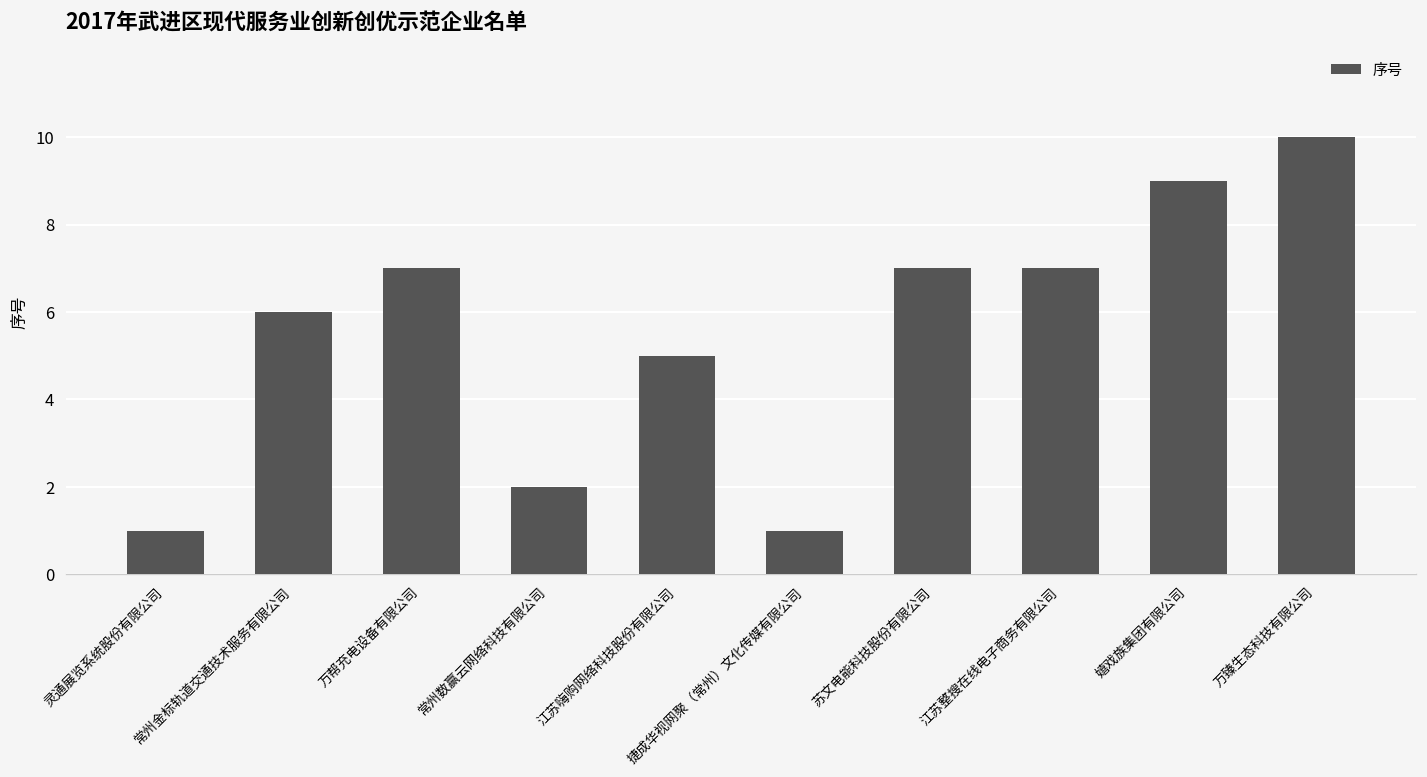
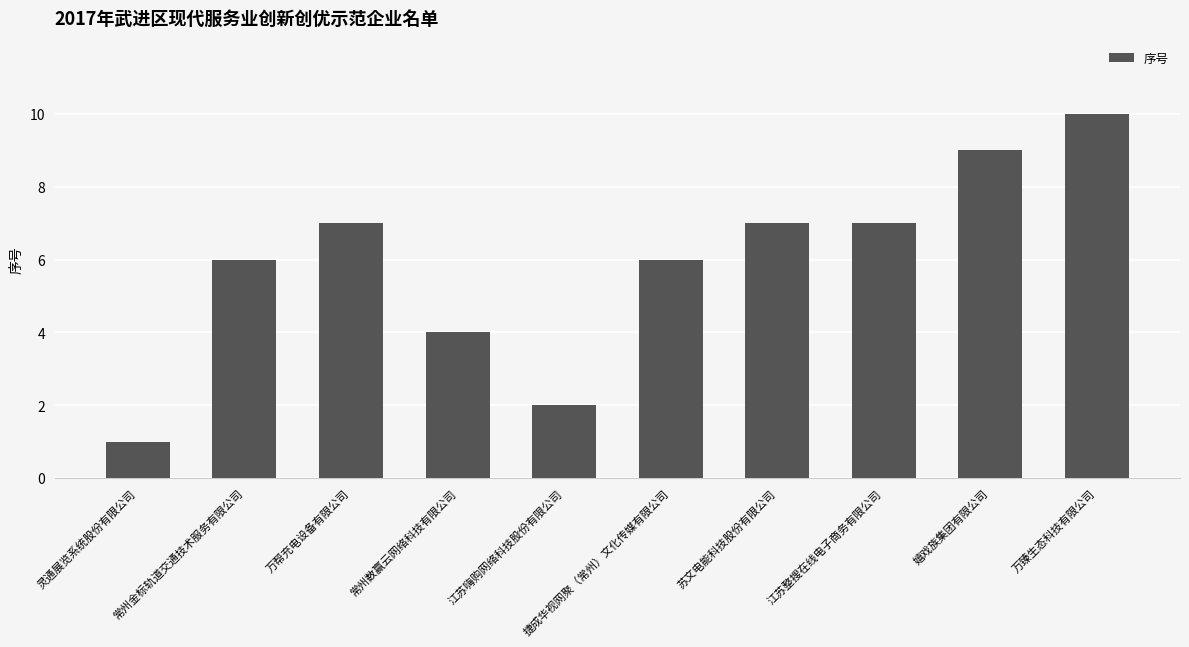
  {
    "灵通展览系统股份有限公司": 1,
    "常州金标轨道交通技术服务有限公司": 6,
    "万帮充电设备有限公司": 7,
-   "常州数赢云网络科技有限公司": 2,
-   "江苏嗨购网络科技股份有限公司": 5,
-   "捷成华视网聚（常州）文化传媒有限公司": 1,
+   "常州数赢云网络科技有限公司": 4,
+   "江苏嗨购网络科技股份有限公司": 2,
+   "捷成华视网聚（常州）文化传媒有限公司": 6,
    "苏文电能科技股份有限公司": 7,
    "江苏整搜在线电子商务有限公司": 7,
    "嬉戏族集团有限公司": 9,
    "万臻生态科技有限公司": 10
  }
